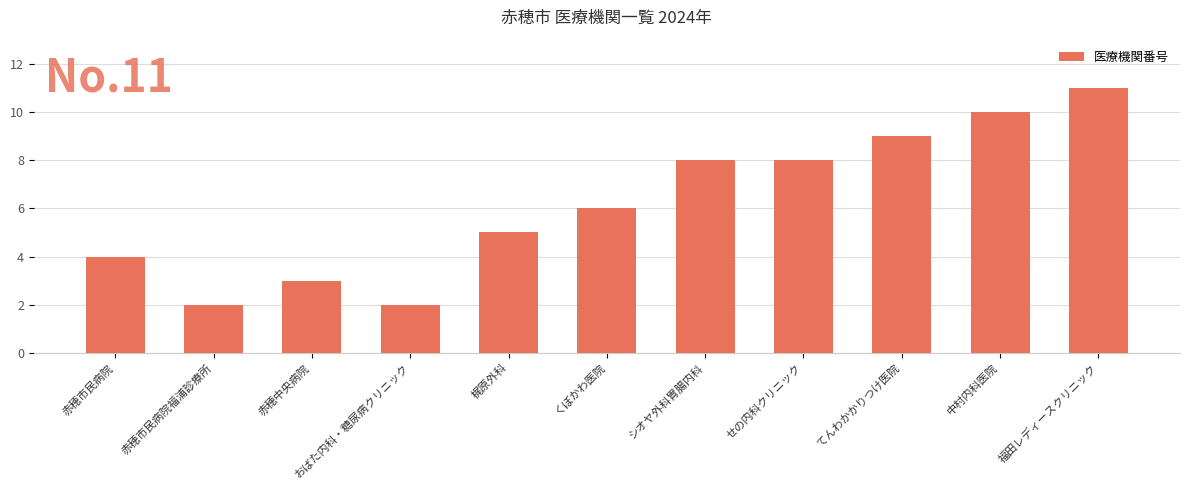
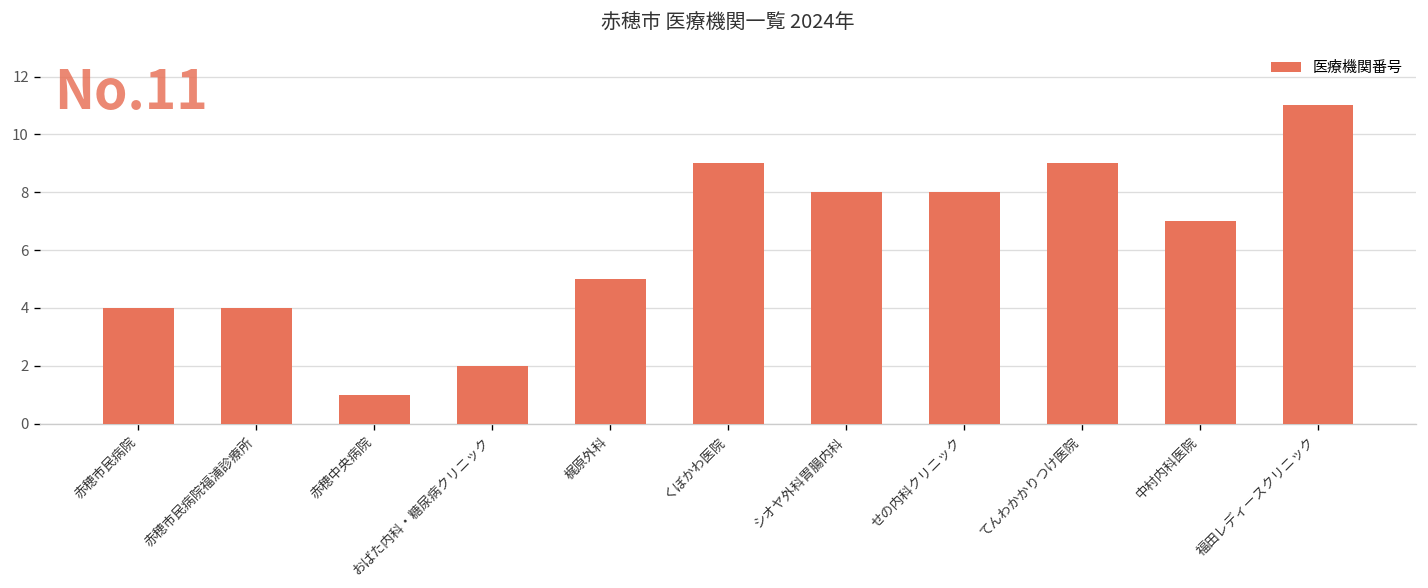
  {
    "赤穂市民病院": 4,
-   "赤穂市民病院福浦診療所": 2,
-   "赤穂中央病院": 3,
+   "赤穂市民病院福浦診療所": 4,
+   "赤穂中央病院": 1,
    "おばた内科・糖尿病クリニック": 2,
    "梶原外科": 5,
-   "くぼかわ医院": 6,
+   "くぼかわ医院": 9,
    "シオヤ外科胃腸内科": 8,
    "せの内科クリニック": 8,
    "てんわかかりつけ医院": 9,
-   "中村内科医院": 10,
+   "中村内科医院": 7,
    "福田レディースクリニック": 11
  }
